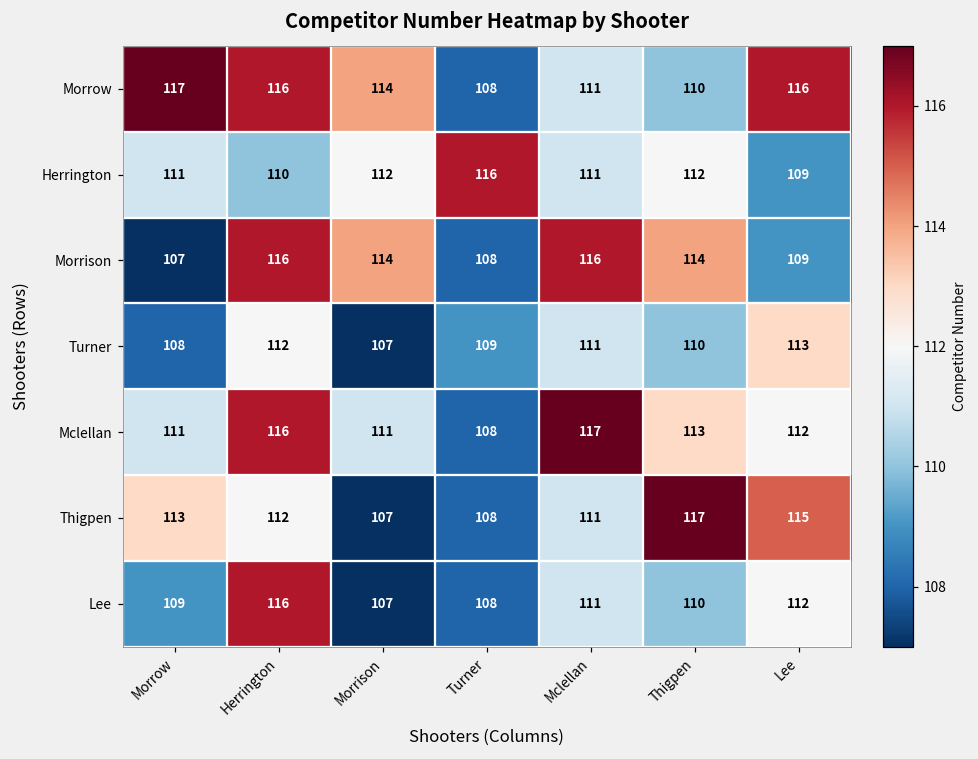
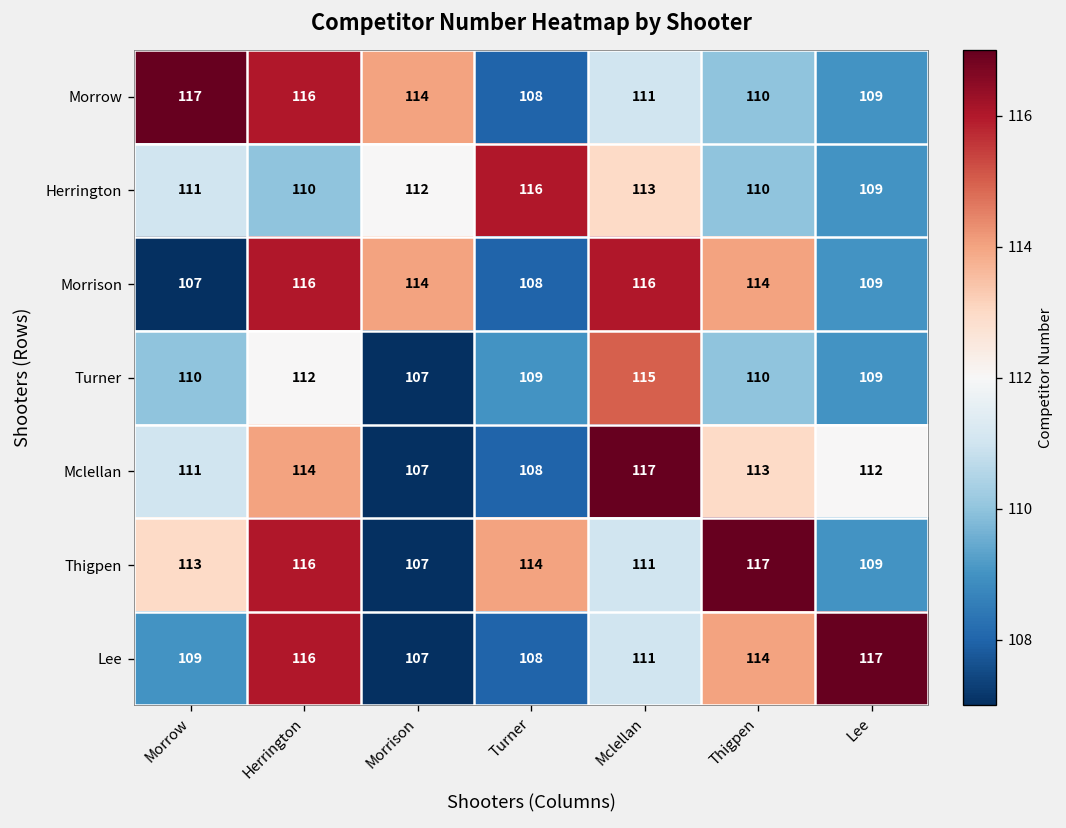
  {
    "Morrow": {
      "Morrow": 117,
      "Herrington": 116,
      "Morrison": 114,
      "Turner": 108,
      "Mclellan": 111,
      "Thigpen": 110,
-     "Lee": 116
+     "Lee": 109
    },
    "Herrington": {
      "Morrow": 111,
      "Herrington": 110,
      "Morrison": 112,
      "Turner": 116,
-     "Mclellan": 111,
-     "Thigpen": 112,
+     "Mclellan": 113,
+     "Thigpen": 110,
      "Lee": 109
    },
    "Morrison": {
      "Morrow": 107,
      "Herrington": 116,
      "Morrison": 114,
      "Turner": 108,
      "Mclellan": 116,
      "Thigpen": 114,
      "Lee": 109
    },
    "Turner": {
-     "Morrow": 108,
+     "Morrow": 110,
      "Herrington": 112,
      "Morrison": 107,
      "Turner": 109,
-     "Mclellan": 111,
+     "Mclellan": 115,
      "Thigpen": 110,
-     "Lee": 113
+     "Lee": 109
    },
    "Mclellan": {
      "Morrow": 111,
-     "Herrington": 116,
-     "Morrison": 111,
+     "Herrington": 114,
+     "Morrison": 107,
      "Turner": 108,
      "Mclellan": 117,
      "Thigpen": 113,
      "Lee": 112
    },
    "Thigpen": {
      "Morrow": 113,
-     "Herrington": 112,
+     "Herrington": 116,
      "Morrison": 107,
-     "Turner": 108,
+     "Turner": 114,
      "Mclellan": 111,
      "Thigpen": 117,
-     "Lee": 115
+     "Lee": 109
    },
    "Lee": {
      "Morrow": 109,
      "Herrington": 116,
      "Morrison": 107,
      "Turner": 108,
      "Mclellan": 111,
-     "Thigpen": 110,
-     "Lee": 112
+     "Thigpen": 114,
+     "Lee": 117
    }
  }
